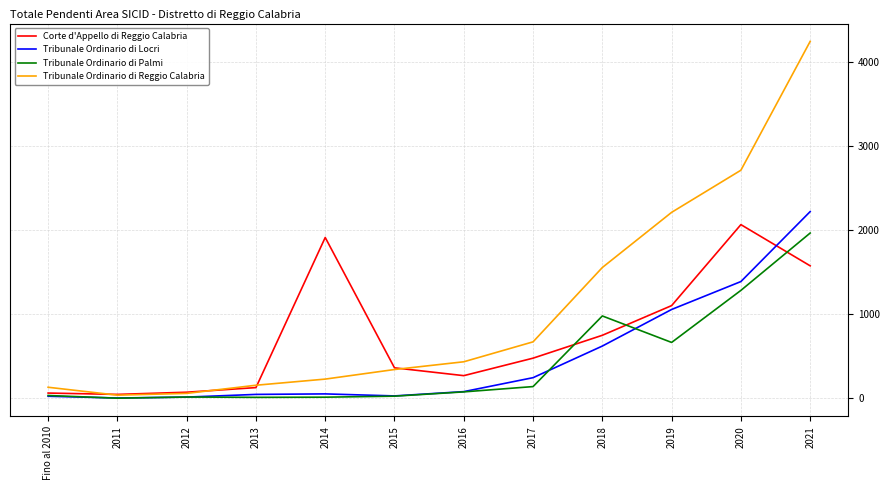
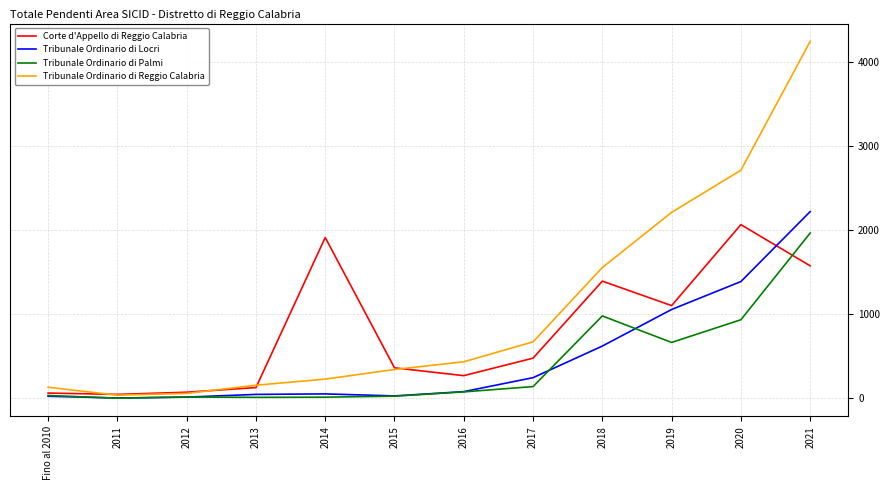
  {
    "Corte d'Appello di Reggio Calabria": {
      "2014": 1900,
      "2016": 300,
      "2017": 500,
-     "2018": 800,
+     "2018": 1400,
      "2019": 1100,
      "2020": 2100,
      "2021": 1600
    },
    "Tribunale Ordinario di Locri": {
      "2013": 0,
      "2014": 100,
      "2017": 200,
      "2018": 600,
      "2019": 1100,
      "2020": 1400,
      "2021": 2200
    },
    "Tribunale Ordinario di Palmi": {
      "2013": 0,
      "2014": 0,
      "2017": 100,
      "2018": 1000,
      "2019": 700,
-     "2020": 1300,
+     "2020": 900,
      "2021": 2000
    },
    "Tribunale Ordinario di Reggio Calabria": {
      "Fino al 2010": 100,
      "2014": 200,
      "2016": 400,
      "2017": 700,
      "2018": 1600,
      "2019": 2200,
      "2020": 2700,
      "2021": 4200
    }
  }
